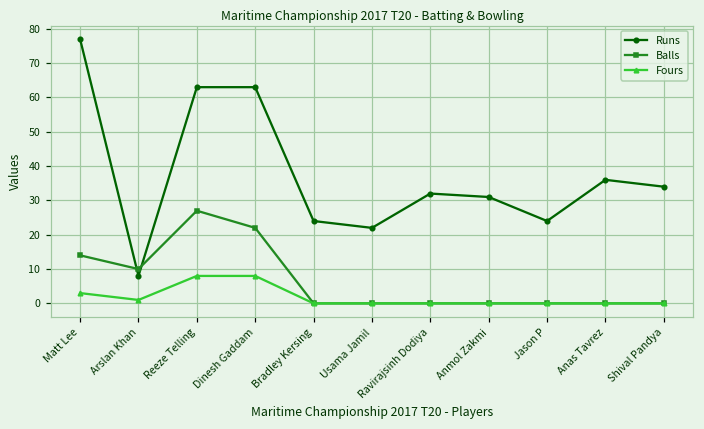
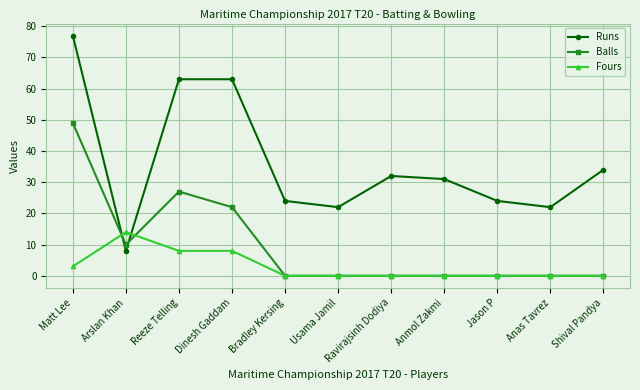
  {
    "Runs": {
      "Matt Lee": 77,
      "Arslan Khan": 8,
      "Reeze Telling": 63,
      "Dinesh Gaddam": 63,
      "Bradley Kersing": 24,
      "Usama Jamil": 22,
      "Ravirajsinh Dodiya": 32,
      "Anmol Zakmi": 31,
      "Jason P": 24,
-     "Anas Tavrez": 36,
+     "Anas Tavrez": 22,
      "Shival Pandya": 34
    },
    "Balls": {
-     "Matt Lee": 14,
+     "Matt Lee": 49,
      "Arslan Khan": 10,
      "Reeze Telling": 27,
      "Dinesh Gaddam": 22
    },
    "Fours": {
      "Matt Lee": 3,
-     "Arslan Khan": 1,
+     "Arslan Khan": 14,
      "Reeze Telling": 8,
      "Dinesh Gaddam": 8
    }
  }
